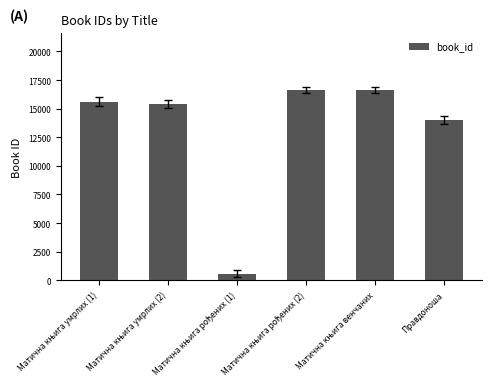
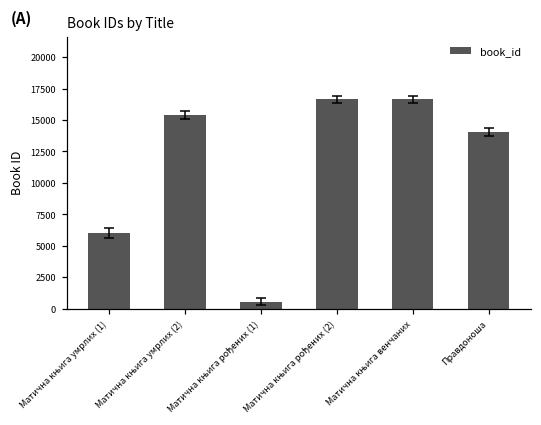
  {
    "book_id": {
-     "Матична књига умрлих (1)": 15600,
+     "Матична књига умрлих (1)": 6000,
      "Матична књига умрлих (2)": 15400,
      "Матична књига рођених (1)": 600,
      "Матична књига рођених (2)": 16600,
      "Матична књига венчаних": 16600,
      "Правдоноша": 14000
    }
  }
